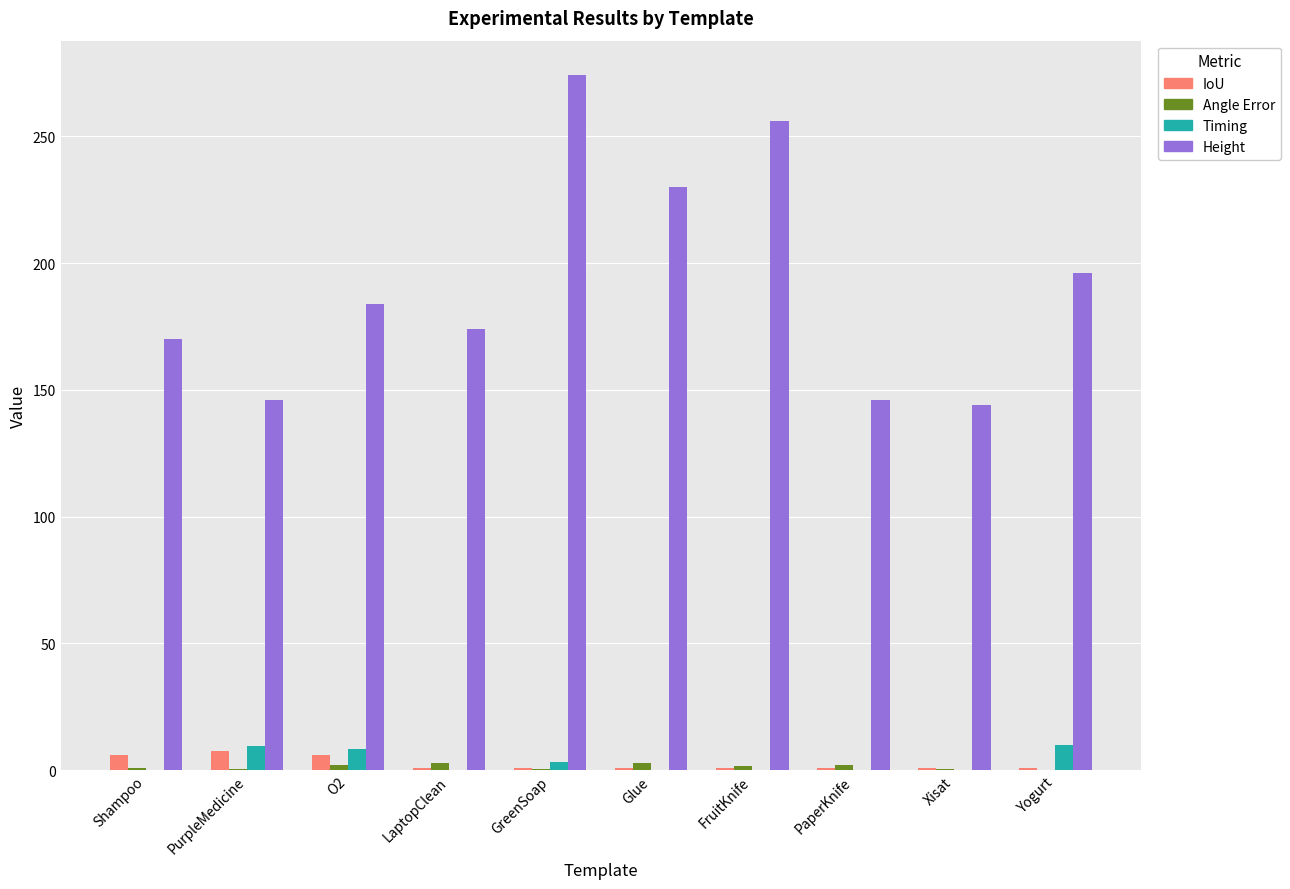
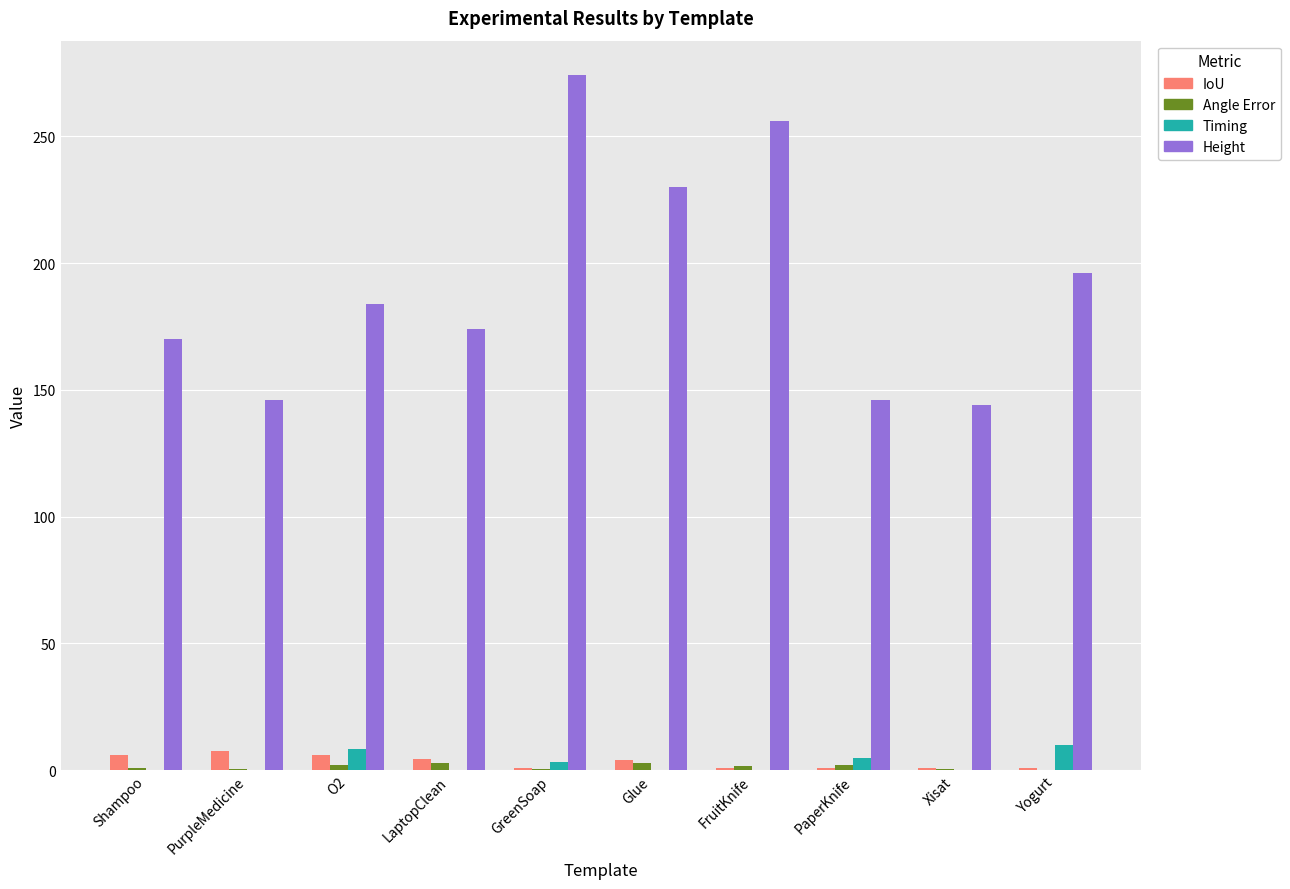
  {
    "IoU": {
      "Shampoo": 6,
      "PurpleMedicine": 8,
      "O2": 6,
-     "LaptopClean": 1,
-     "Glue": 1
+     "LaptopClean": 4,
+     "Glue": 4
    },
    "Angle Error": {
      "O2": 2,
      "LaptopClean": 3,
      "Glue": 3,
      "FruitKnife": 2,
      "PaperKnife": 2
    },
    "Timing": {
-     "PurpleMedicine": 10,
+     "PurpleMedicine": 0,
      "O2": 8,
      "GreenSoap": 3,
-     "PaperKnife": 0,
+     "PaperKnife": 5,
      "Yogurt": 10
    },
    "Height": {
      "Shampoo": 170,
      "PurpleMedicine": 146,
      "O2": 184,
      "LaptopClean": 174,
      "GreenSoap": 274,
      "Glue": 230,
      "FruitKnife": 256,
      "PaperKnife": 146,
      "Xisat": 144,
      "Yogurt": 196
    }
  }
